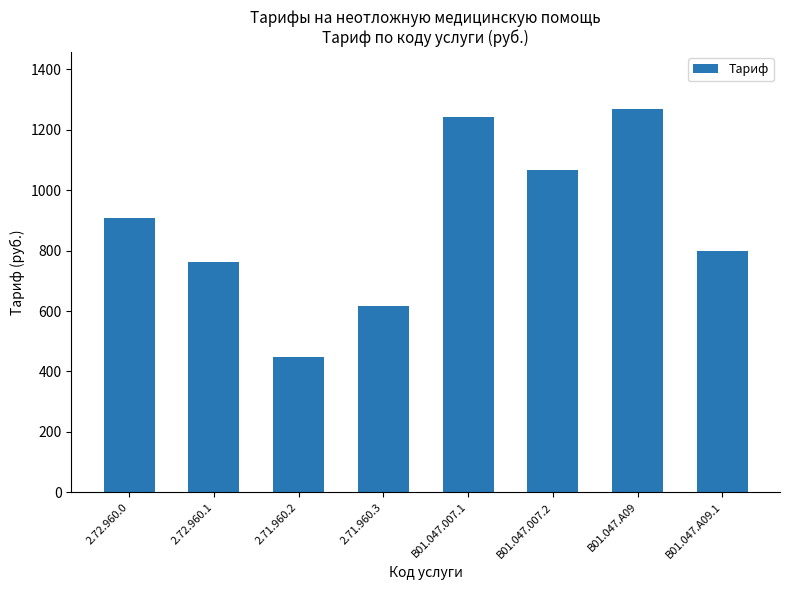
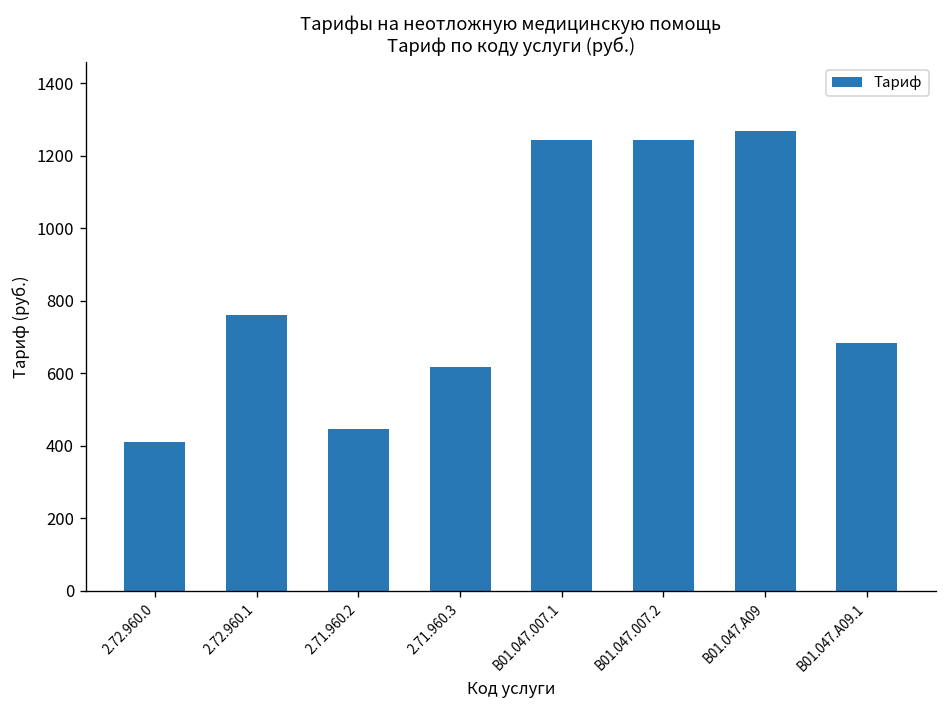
  {
-   "2.72.960.0": 910,
+   "2.72.960.0": 410,
    "2.72.960.1": 760,
    "2.71.960.2": 450,
    "2.71.960.3": 620,
    "B01.047.007.1": 1240,
-   "B01.047.007.2": 1070,
+   "B01.047.007.2": 1240,
    "B01.047.A09": 1270,
-   "B01.047.A09.1": 800
+   "B01.047.A09.1": 680
  }
